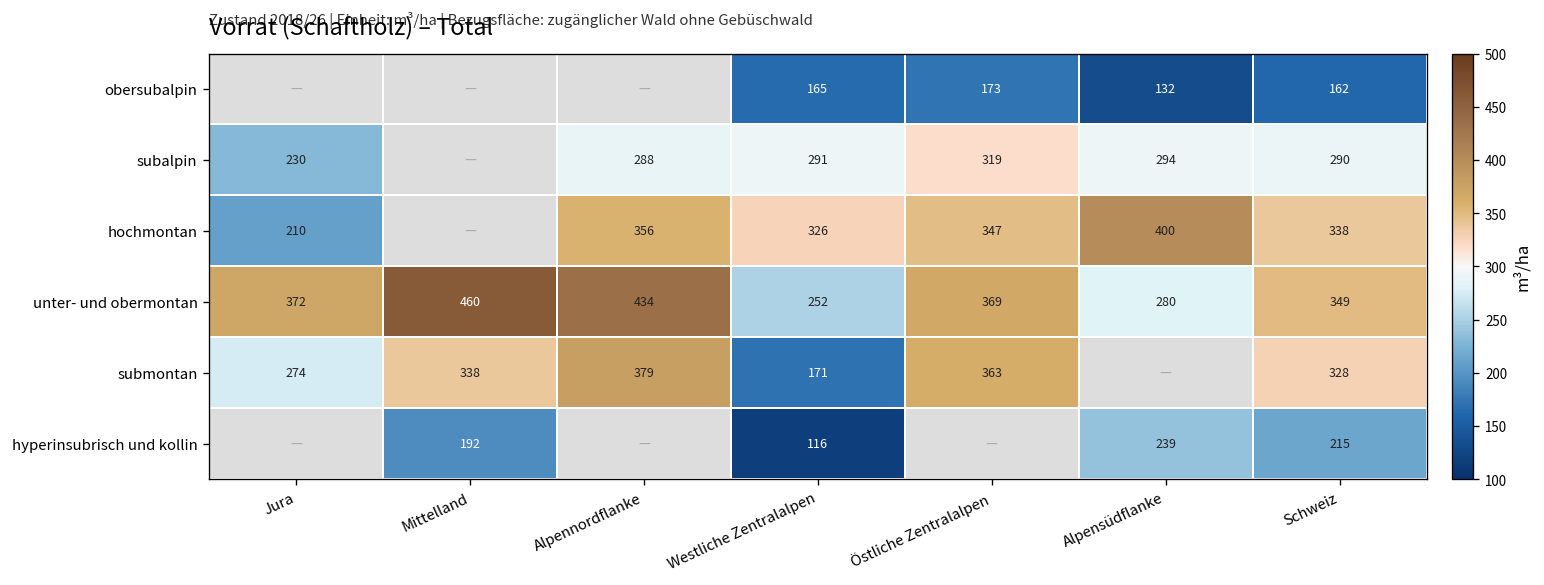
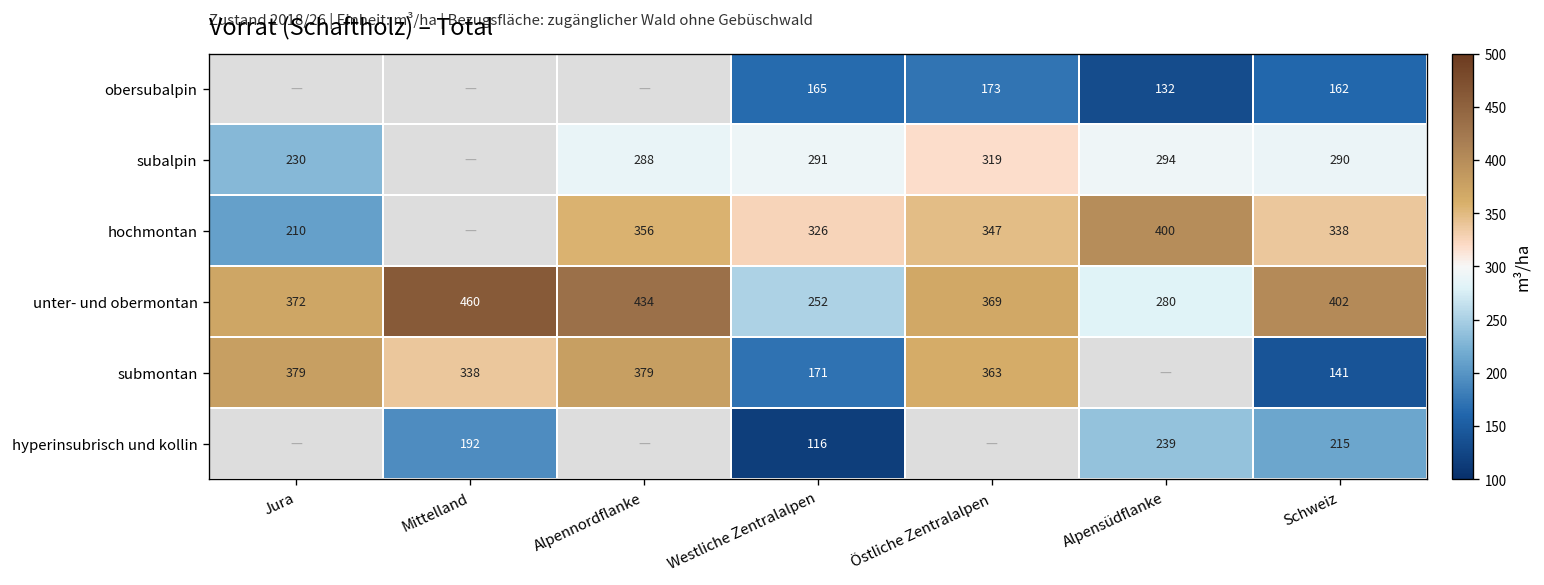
  {
    "obersubalpin": {
      "Westliche Zentralalpen": 165,
      "Östliche Zentralalpen": 173,
      "Alpensüdflanke": 132,
      "Schweiz": 162
    },
    "subalpin": {
      "Jura": 230,
      "Alpennordflanke": 288,
      "Westliche Zentralalpen": 291,
      "Östliche Zentralalpen": 319,
      "Alpensüdflanke": 294,
      "Schweiz": 290
    },
    "hochmontan": {
      "Jura": 210,
      "Alpennordflanke": 356,
      "Westliche Zentralalpen": 326,
      "Östliche Zentralalpen": 347,
      "Alpensüdflanke": 400,
      "Schweiz": 338
    },
    "unter- und obermontan": {
      "Jura": 372,
      "Mittelland": 460,
      "Alpennordflanke": 434,
      "Westliche Zentralalpen": 252,
      "Östliche Zentralalpen": 369,
      "Alpensüdflanke": 280,
-     "Schweiz": 349
+     "Schweiz": 402
    },
    "submontan": {
-     "Jura": 274,
+     "Jura": 379,
      "Mittelland": 338,
      "Alpennordflanke": 379,
      "Westliche Zentralalpen": 171,
      "Östliche Zentralalpen": 363,
-     "Schweiz": 328
+     "Schweiz": 141
    },
    "hyperinsubrisch und kollin": {
      "Mittelland": 192,
      "Westliche Zentralalpen": 116,
      "Alpensüdflanke": 239,
      "Schweiz": 215
    }
  }
